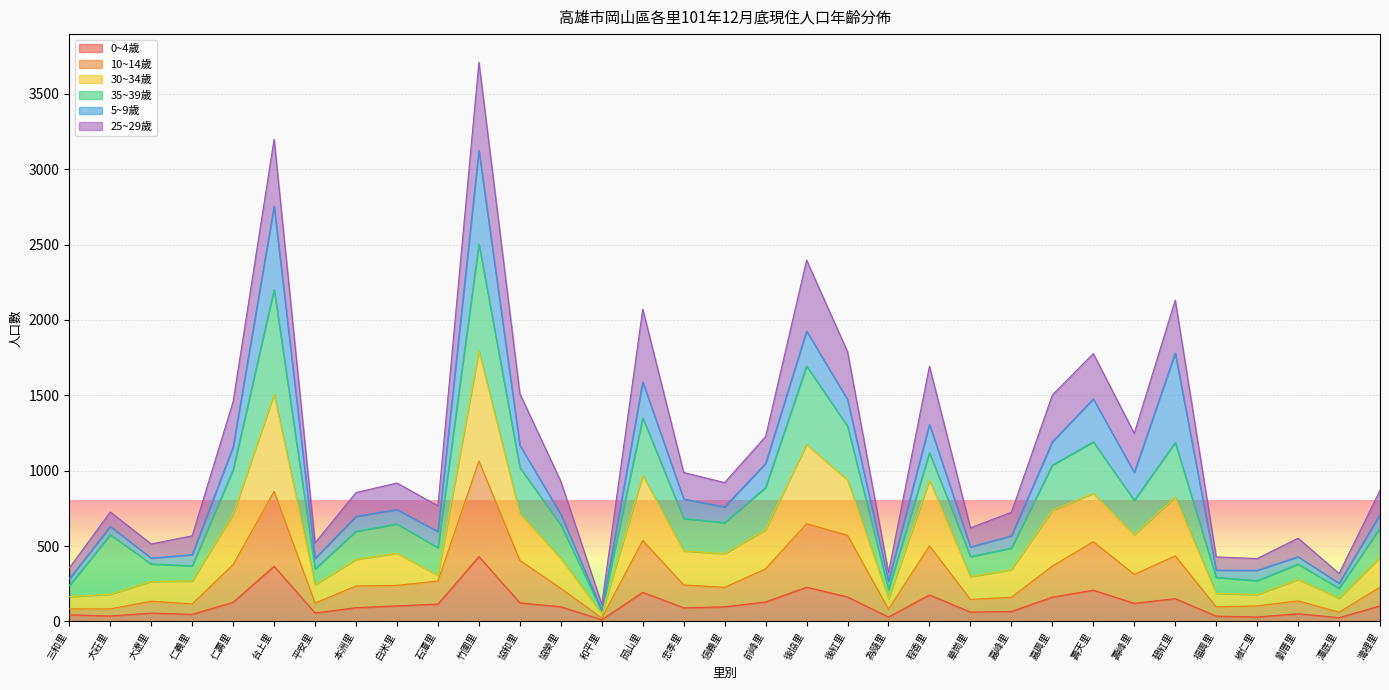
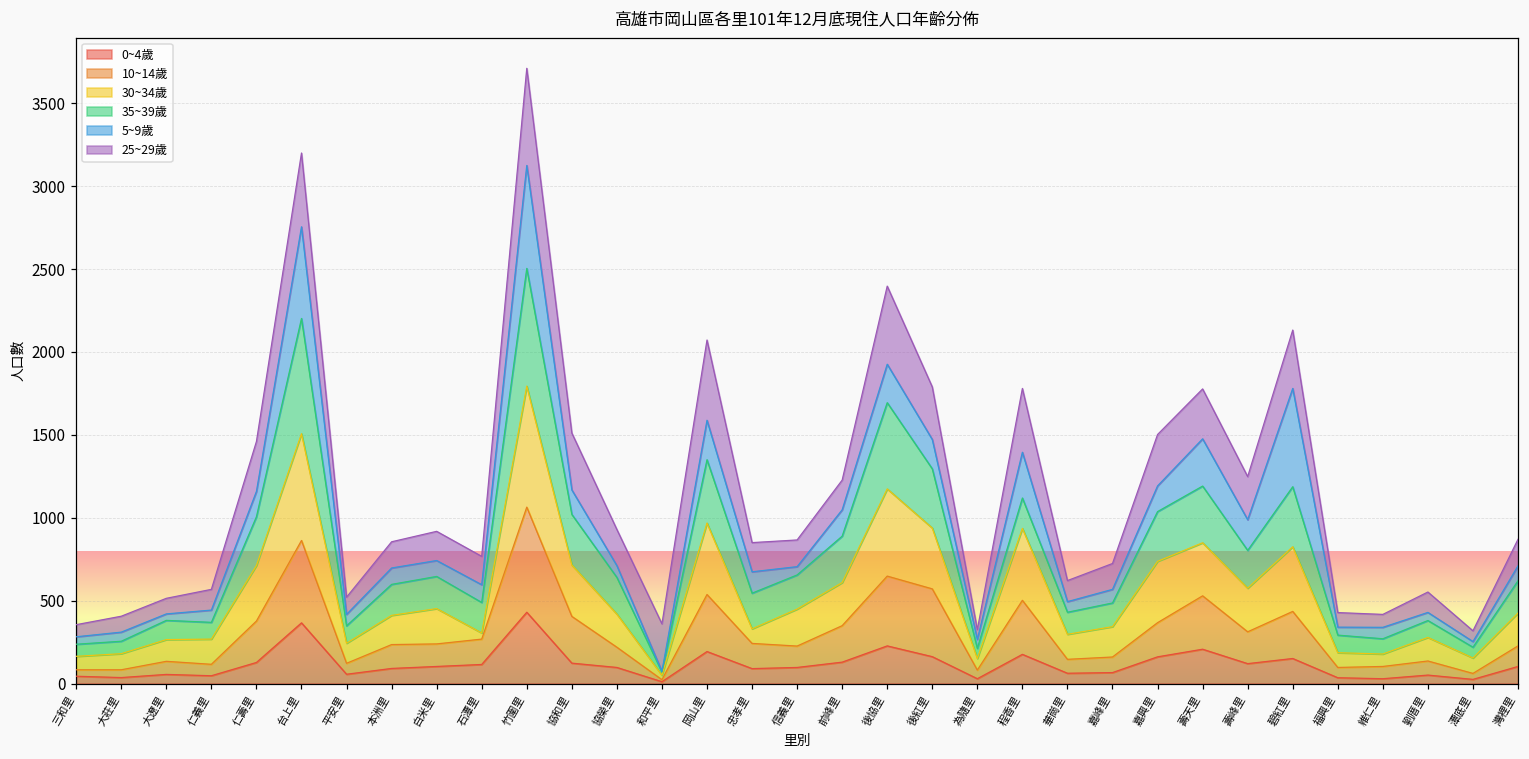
  {
    "30~34歲": {
      "三和里": 80,
      "大莊里": 100,
      "大遼里": 130,
      "仁義里": 150,
      "仁壽里": 340,
      "台上里": 640,
      "平安里": 120,
      "本洲里": 180,
      "白米里": 210,
      "石潭里": 40,
      "竹圍里": 730,
      "協和里": 310,
      "協榮里": 200,
      "和平里": 30,
      "岡山里": 430,
-     "忠孝里": 230,
+     "忠孝里": 90,
      "信義里": 220,
      "前峰里": 260,
      "後協里": 530,
      "後紅里": 370,
      "為隨里": 70,
      "程香里": 430,
      "華崗里": 150,
      "嘉峰里": 180,
      "嘉興里": 370,
      "壽天里": 320,
      "壽峰里": 260,
      "碧紅里": 390,
      "福興里": 90,
      "維仁里": 80,
      "劉厝里": 140,
      "潭底里": 90,
      "灣裡里": 200
    },
    "35~39歲": {
      "三和里": 70,
-     "大莊里": 400,
+     "大莊里": 80,
      "大遼里": 120,
      "仁義里": 100,
      "仁壽里": 290,
      "台上里": 700,
      "平安里": 110,
      "本洲里": 190,
      "白米里": 190,
      "石潭里": 180,
      "竹圍里": 710,
      "協和里": 310,
      "協榮里": 220,
      "岡山里": 380,
      "忠孝里": 220,
      "信義里": 210,
      "前峰里": 280,
      "後協里": 520,
      "後紅里": 360,
      "為隨里": 60,
      "程香里": 180,
      "華崗里": 130,
      "嘉峰里": 140,
      "嘉興里": 300,
      "壽天里": 340,
      "壽峰里": 230,
      "碧紅里": 360,
      "福興里": 110,
      "維仁里": 90,
      "劉厝里": 100,
      "潭底里": 70,
      "灣裡里": 200
    },
    "5~9歲": {
      "三和里": 50,
      "大莊里": 60,
      "大遼里": 40,
      "仁義里": 70,
      "仁壽里": 150,
      "台上里": 550,
      "平安里": 70,
      "本洲里": 100,
      "白米里": 100,
      "石潭里": 110,
      "竹圍里": 620,
      "協和里": 150,
      "協榮里": 70,
      "岡山里": 240,
      "忠孝里": 130,
-     "信義里": 110,
+     "信義里": 50,
      "前峰里": 160,
      "後協里": 230,
      "後紅里": 180,
      "為隨里": 50,
-     "程香里": 190,
+     "程香里": 280,
      "華崗里": 60,
      "嘉峰里": 80,
      "嘉興里": 160,
      "壽天里": 290,
      "壽峰里": 190,
      "碧紅里": 590,
      "福興里": 50,
      "維仁里": 70,
      "劉厝里": 50,
      "潭底里": 30,
      "灣裡里": 90
    },
    "25~29歲": {
      "三和里": 70,
      "大莊里": 100,
      "大遼里": 90,
      "仁義里": 130,
      "仁壽里": 300,
      "台上里": 450,
      "平安里": 100,
      "本洲里": 160,
      "白米里": 180,
      "石潭里": 170,
      "竹圍里": 590,
      "協和里": 340,
      "協榮里": 220,
-     "和平里": 40,
+     "和平里": 290,
      "岡山里": 480,
      "忠孝里": 180,
      "信義里": 160,
      "前峰里": 180,
      "後協里": 470,
      "後紅里": 320,
      "為隨里": 60,
      "程香里": 390,
      "華崗里": 130,
      "嘉峰里": 160,
      "嘉興里": 310,
      "壽天里": 300,
      "壽峰里": 260,
      "碧紅里": 350,
      "福興里": 90,
      "維仁里": 80,
      "劉厝里": 120,
      "潭底里": 70,
      "灣裡里": 160
    }
  }
